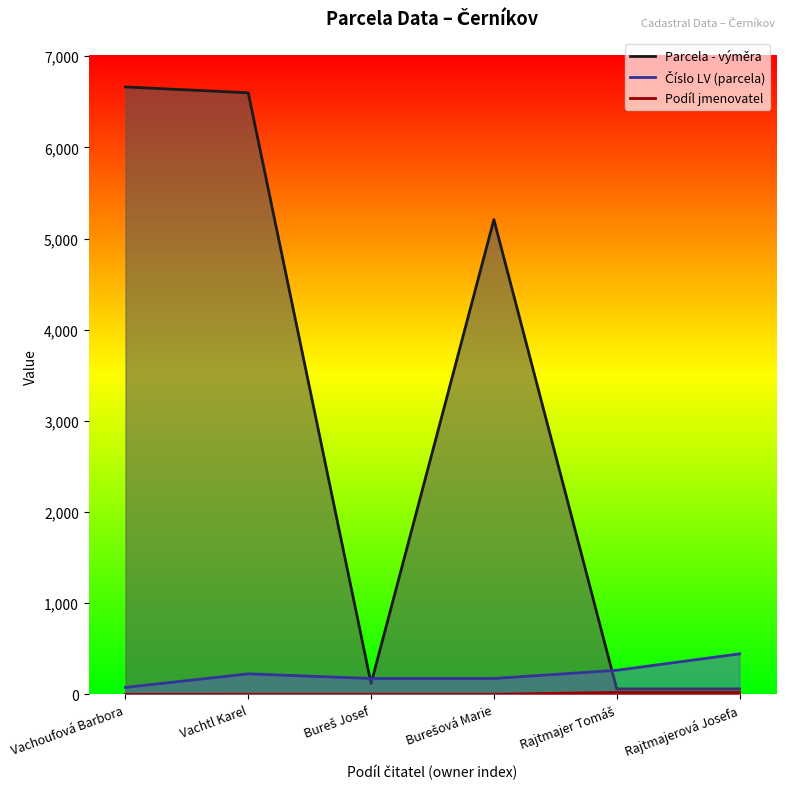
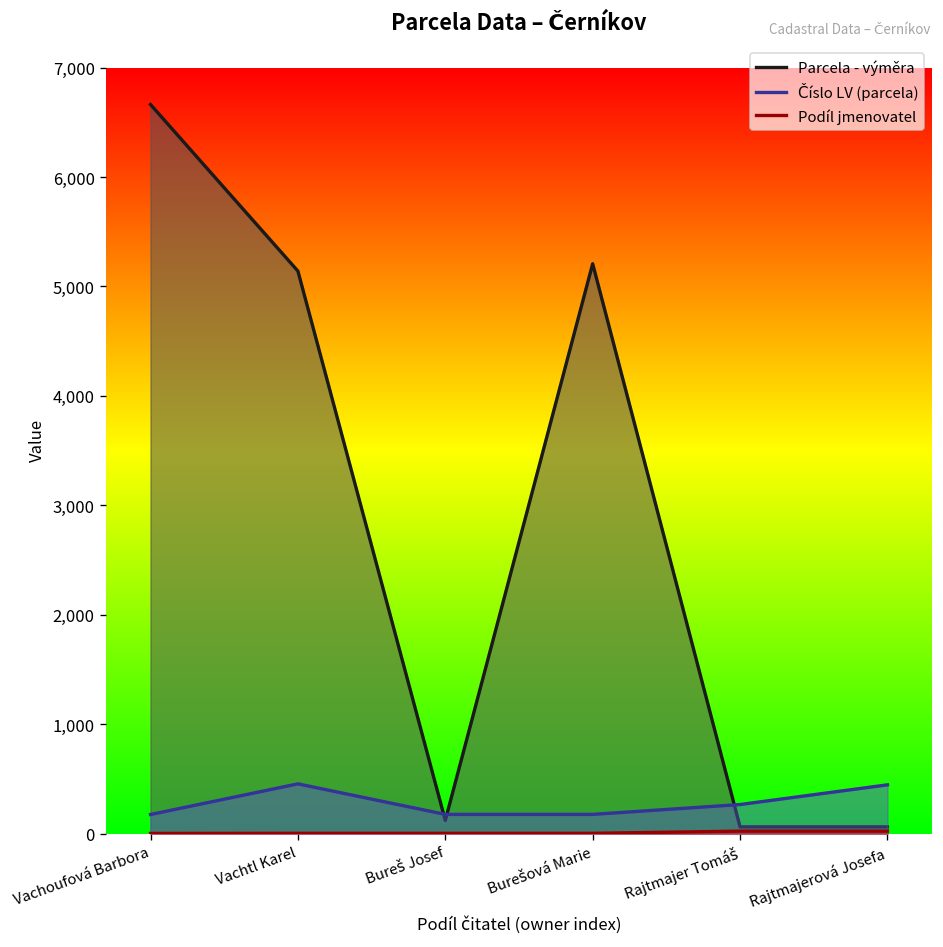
  {
    "Parcela - výměra": {
      "Vachoufová Barbora": "6,700",
-     "Vachtl Karel": "6,600",
+     "Vachtl Karel": "5,100",
      "Bureš Josef": "100",
      "Burešová Marie": "5,200",
      "Rajtmajer Tomáš": "100",
      "Rajtmajerová Josefa": "100"
    },
    "Číslo LV (parcela)": {
-     "Vachoufová Barbora": "100",
-     "Vachtl Karel": "200",
+     "Vachoufová Barbora": "200",
+     "Vachtl Karel": "500",
      "Bureš Josef": "200",
      "Burešová Marie": "200",
      "Rajtmajer Tomáš": "300",
      "Rajtmajerová Josefa": "400"
    },
    "Podíl jmenovatel": {
      "Vachoufová Barbora": "0",
      "Vachtl Karel": "0",
      "Bureš Josef": "0",
      "Burešová Marie": "0",
      "Rajtmajer Tomáš": "0",
      "Rajtmajerová Josefa": "0"
    }
  }
